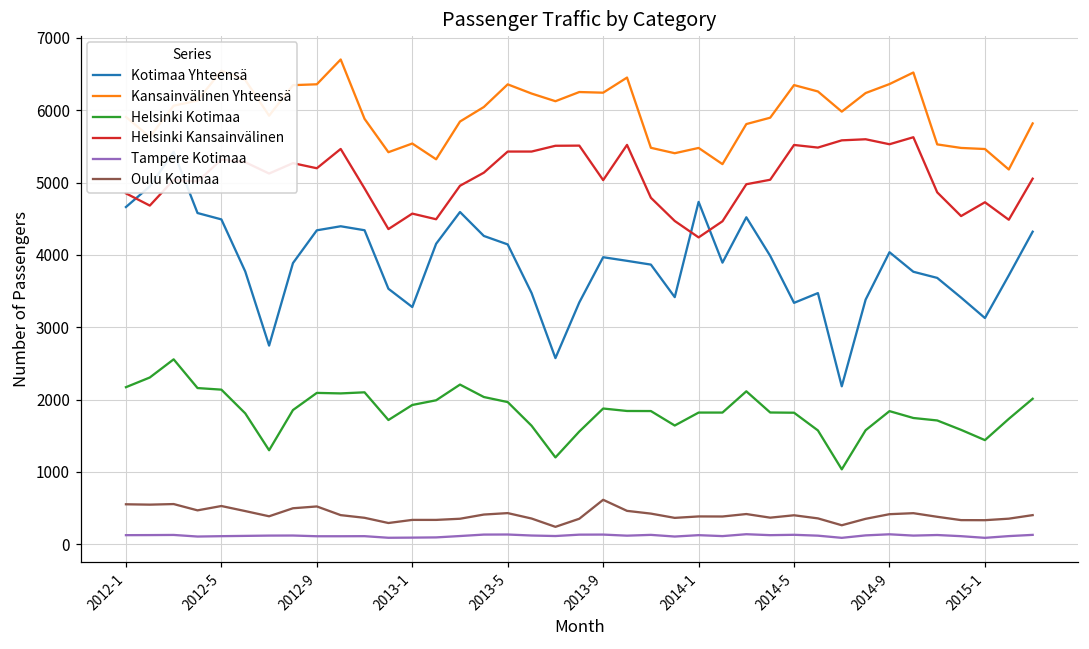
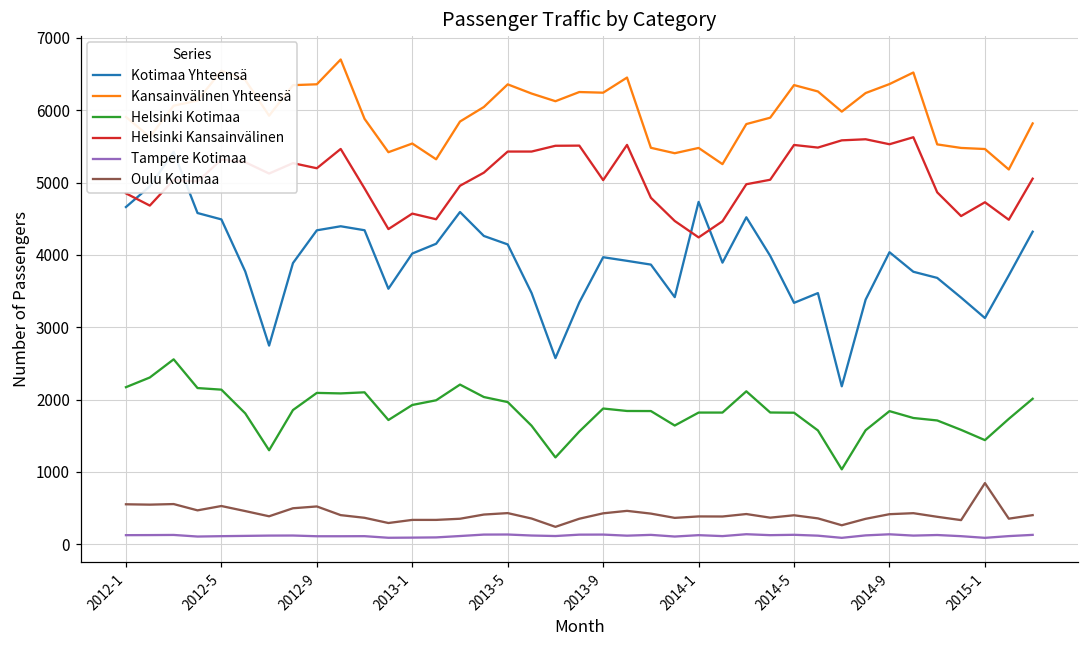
  {
    "Kotimaa Yhteensä": {
      "2012-1": 4700,
      "2012-5": 4500,
      "2012-9": 4300,
-     "2013-1": 3300,
+     "2013-1": 4000,
      "2013-5": 4100,
      "2013-9": 4000,
      "2014-1": 4700,
      "2014-5": 3300,
      "2014-9": 4000,
      "2015-1": 3100
    },
    "Kansainvälinen Yhteensä": {
      "2012-9": 6400,
      "2013-1": 5500,
      "2013-5": 6400,
      "2013-9": 6200,
      "2014-1": 5500,
      "2014-5": 6300,
      "2014-9": 6400,
      "2015-1": 5500
    },
    "Helsinki Kotimaa": {
      "2012-1": 2200,
      "2012-5": 2100,
      "2012-9": 2100,
      "2013-1": 1900,
      "2013-5": 2000,
      "2013-9": 1900,
      "2014-1": 1800,
      "2014-5": 1800,
      "2014-9": 1800,
      "2015-1": 1400
    },
    "Helsinki Kansainvälinen": {
      "2012-9": 5200,
      "2013-1": 4600,
      "2013-5": 5400,
      "2013-9": 5000,
      "2014-1": 4200,
      "2014-5": 5500,
      "2014-9": 5500,
      "2015-1": 4700
    },
    "Tampere Kotimaa": {
      "2012-1": 100,
      "2012-5": 100,
      "2012-9": 100,
      "2013-1": 100,
      "2013-5": 100,
      "2013-9": 100,
      "2014-1": 100,
      "2014-5": 100,
      "2014-9": 100,
      "2015-1": 100
    },
    "Oulu Kotimaa": {
      "2012-1": 600,
      "2012-5": 500,
      "2012-9": 500,
      "2013-1": 300,
      "2013-5": 400,
-     "2013-9": 600,
+     "2013-9": 400,
      "2014-1": 400,
      "2014-5": 400,
      "2014-9": 400,
-     "2015-1": 300
+     "2015-1": 800
    }
  }
